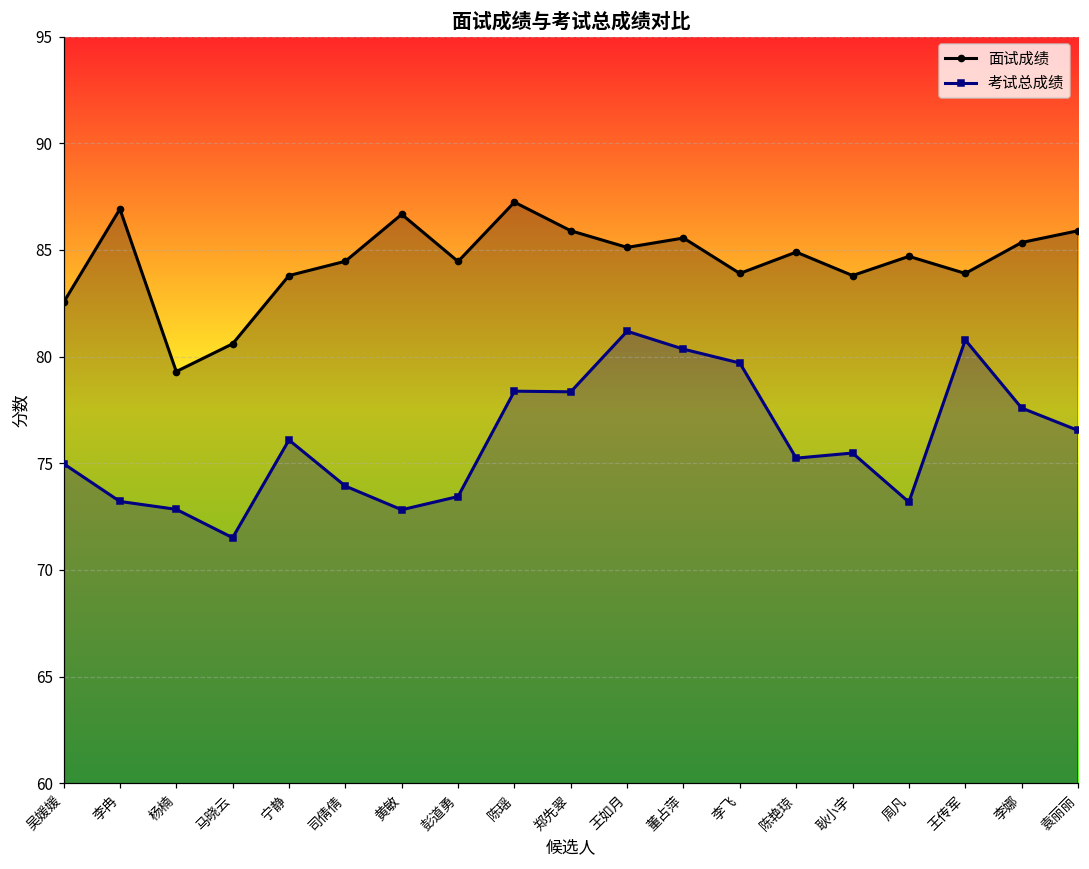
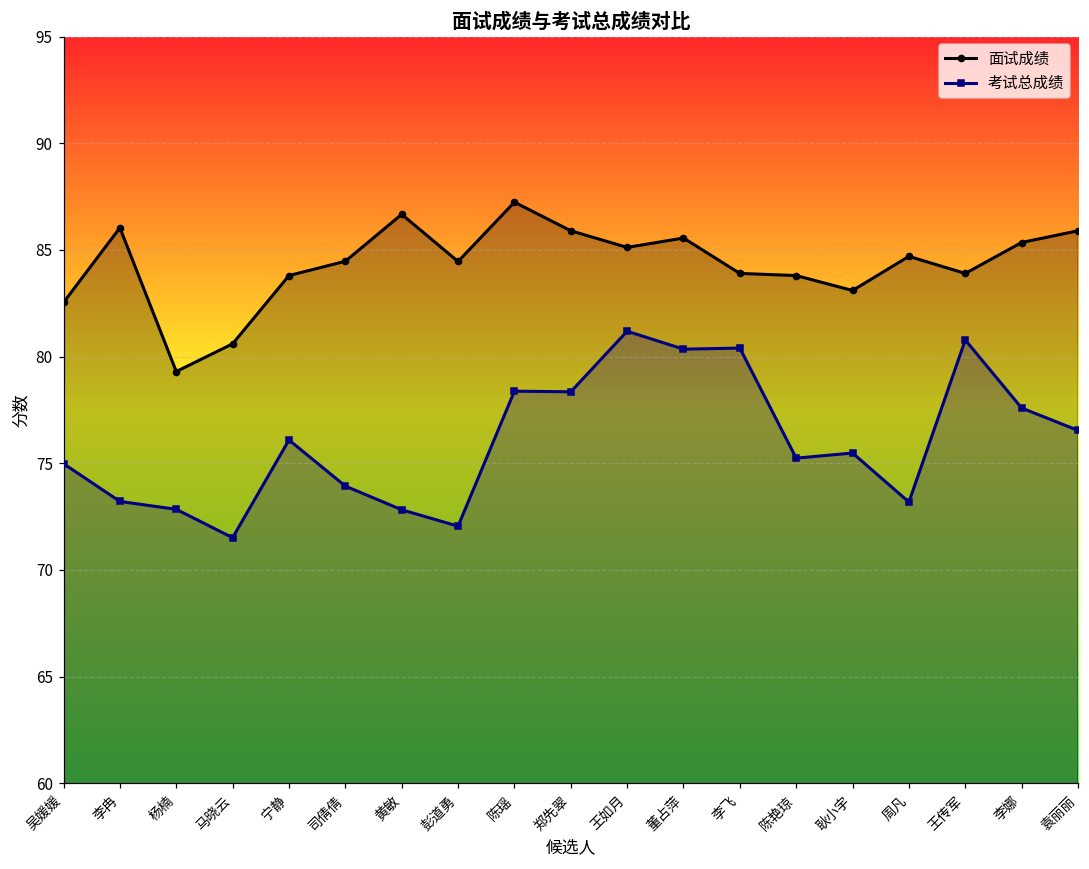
  {
    "面试成绩": {
      "吴媛媛": 82.5,
-     "李冉": 86.9,
+     "李冉": 86.0,
      "杨楠": 79.3,
      "马晓云": 80.6,
      "宁静": 83.8,
      "司倩倩": 84.5,
      "黄敏": 86.7,
      "彭道勇": 84.5,
      "陈瑶": 87.2,
      "郑先翠": 85.9,
      "王如月": 85.1,
      "董占萍": 85.6,
      "李飞": 83.9,
-     "陈艳琼": 84.9,
-     "耿小宇": 83.8,
+     "陈艳琼": 83.8,
+     "耿小宇": 83.1,
      "周凡": 84.7,
      "王传军": 83.9,
      "李娜": 85.4,
      "袁丽丽": 85.9
    },
    "考试总成绩": {
      "吴媛媛": 75.0,
      "李冉": 73.2,
      "杨楠": 72.8,
      "马晓云": 71.5,
      "宁静": 76.1,
      "司倩倩": 73.9,
      "黄敏": 72.8,
-     "彭道勇": 73.4,
+     "彭道勇": 72.1,
      "陈瑶": 78.4,
      "郑先翠": 78.4,
      "王如月": 81.2,
      "董占萍": 80.4,
-     "李飞": 79.7,
+     "李飞": 80.4,
      "陈艳琼": 75.2,
      "耿小宇": 75.5,
      "周凡": 73.2,
      "王传军": 80.8,
      "李娜": 77.6,
      "袁丽丽": 76.5
    }
  }
